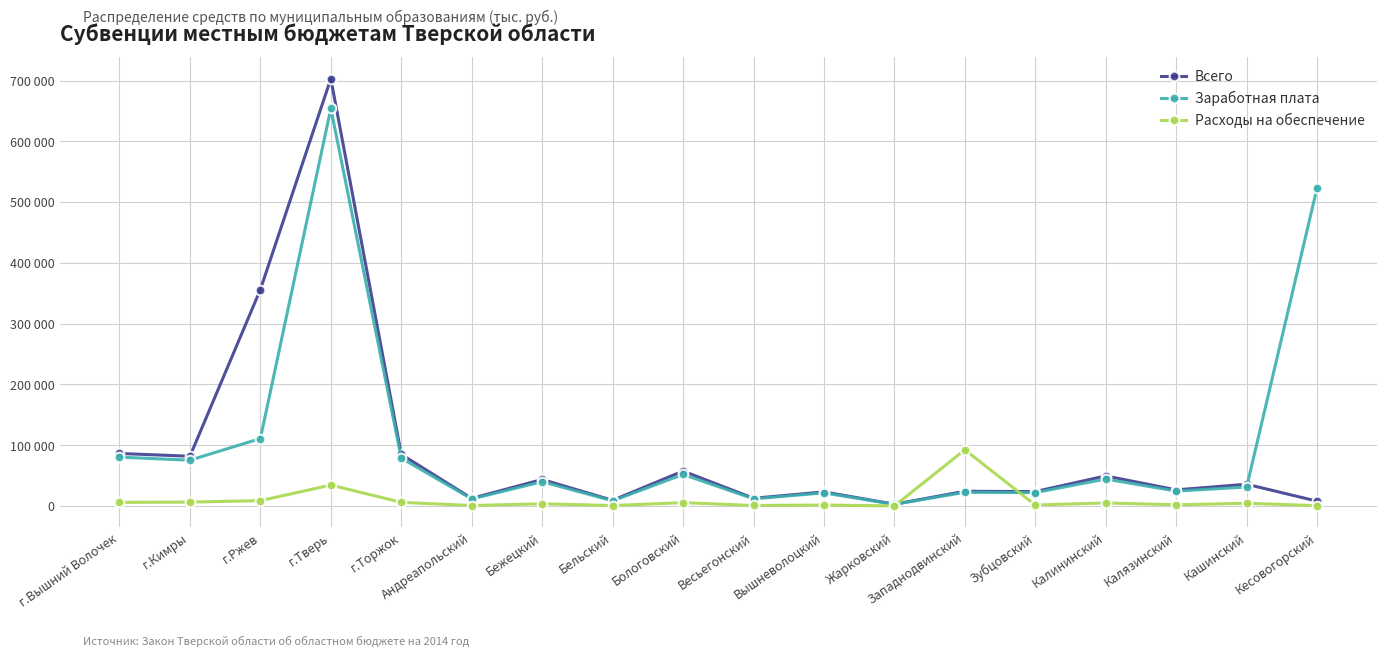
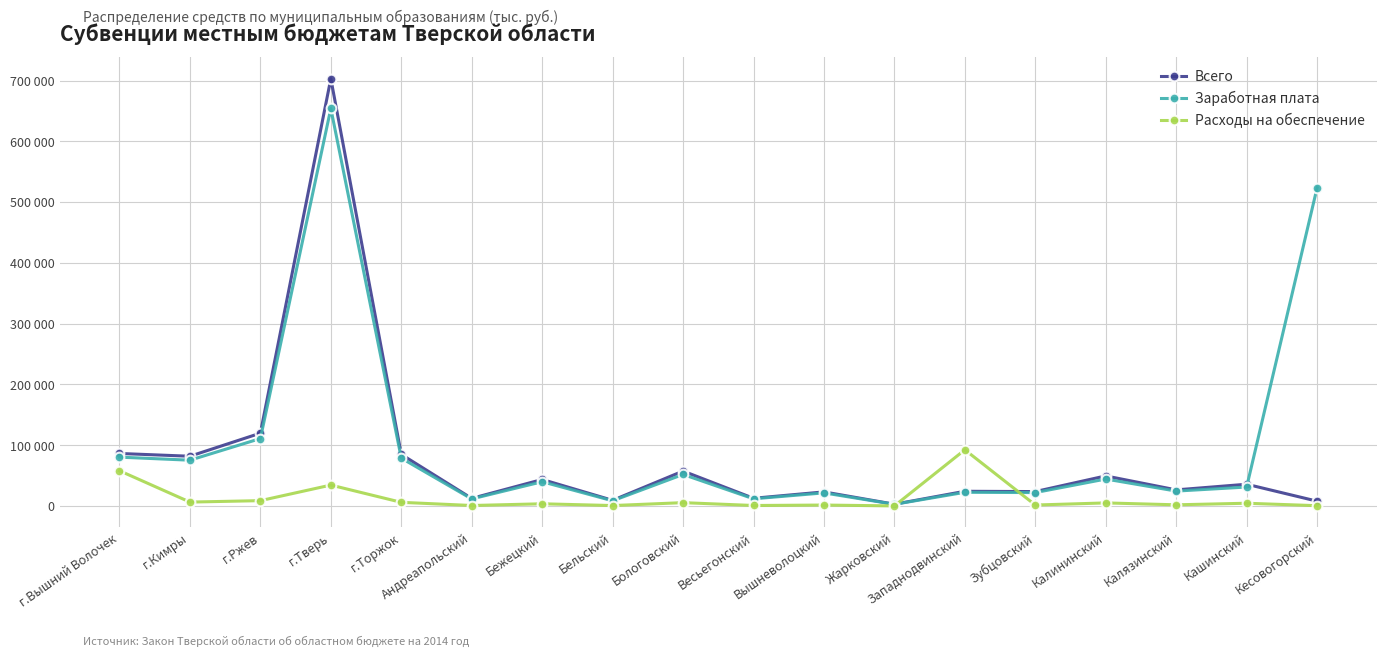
  {
    "Всего": {
      "г.Вышний Волочек": 90000,
      "г.Кимры": 80000,
-     "г.Ржев": 360000,
+     "г.Ржев": 120000,
      "г.Тверь": 700000,
      "г.Торжок": 80000,
      "Бологовский": 60000,
      "Калининский": 50000,
      "Кашинский": 40000,
      "Кесовогорский": 10000
    },
    "Заработная плата": {
      "г.Вышний Волочек": 80000,
      "г.Кимры": 80000,
      "г.Ржев": 110000,
      "г.Тверь": 650000,
      "г.Торжок": 80000,
      "Бологовский": 50000,
      "Калининский": 40000,
      "Кашинский": 30000,
      "Кесовогорский": 520000
    },
    "Расходы на обеспечение": {
-     "г.Вышний Волочек": 10000,
+     "г.Вышний Волочек": 60000,
      "г.Кимры": 10000,
      "г.Ржев": 10000,
      "г.Тверь": 30000,
      "г.Торжок": 10000,
      "Андреапольский": 0,
      "Бежецкий": 0,
      "Бельский": 0,
      "Бологовский": 10000,
      "Весьегонский": 0,
      "Вышневолоцкий": 0,
      "Западнодвинский": 90000,
      "Зубцовский": 0,
      "Калининский": 10000,
      "Калязинский": 0,
      "Кашинский": 0,
      "Кесовогорский": 0
    }
  }
